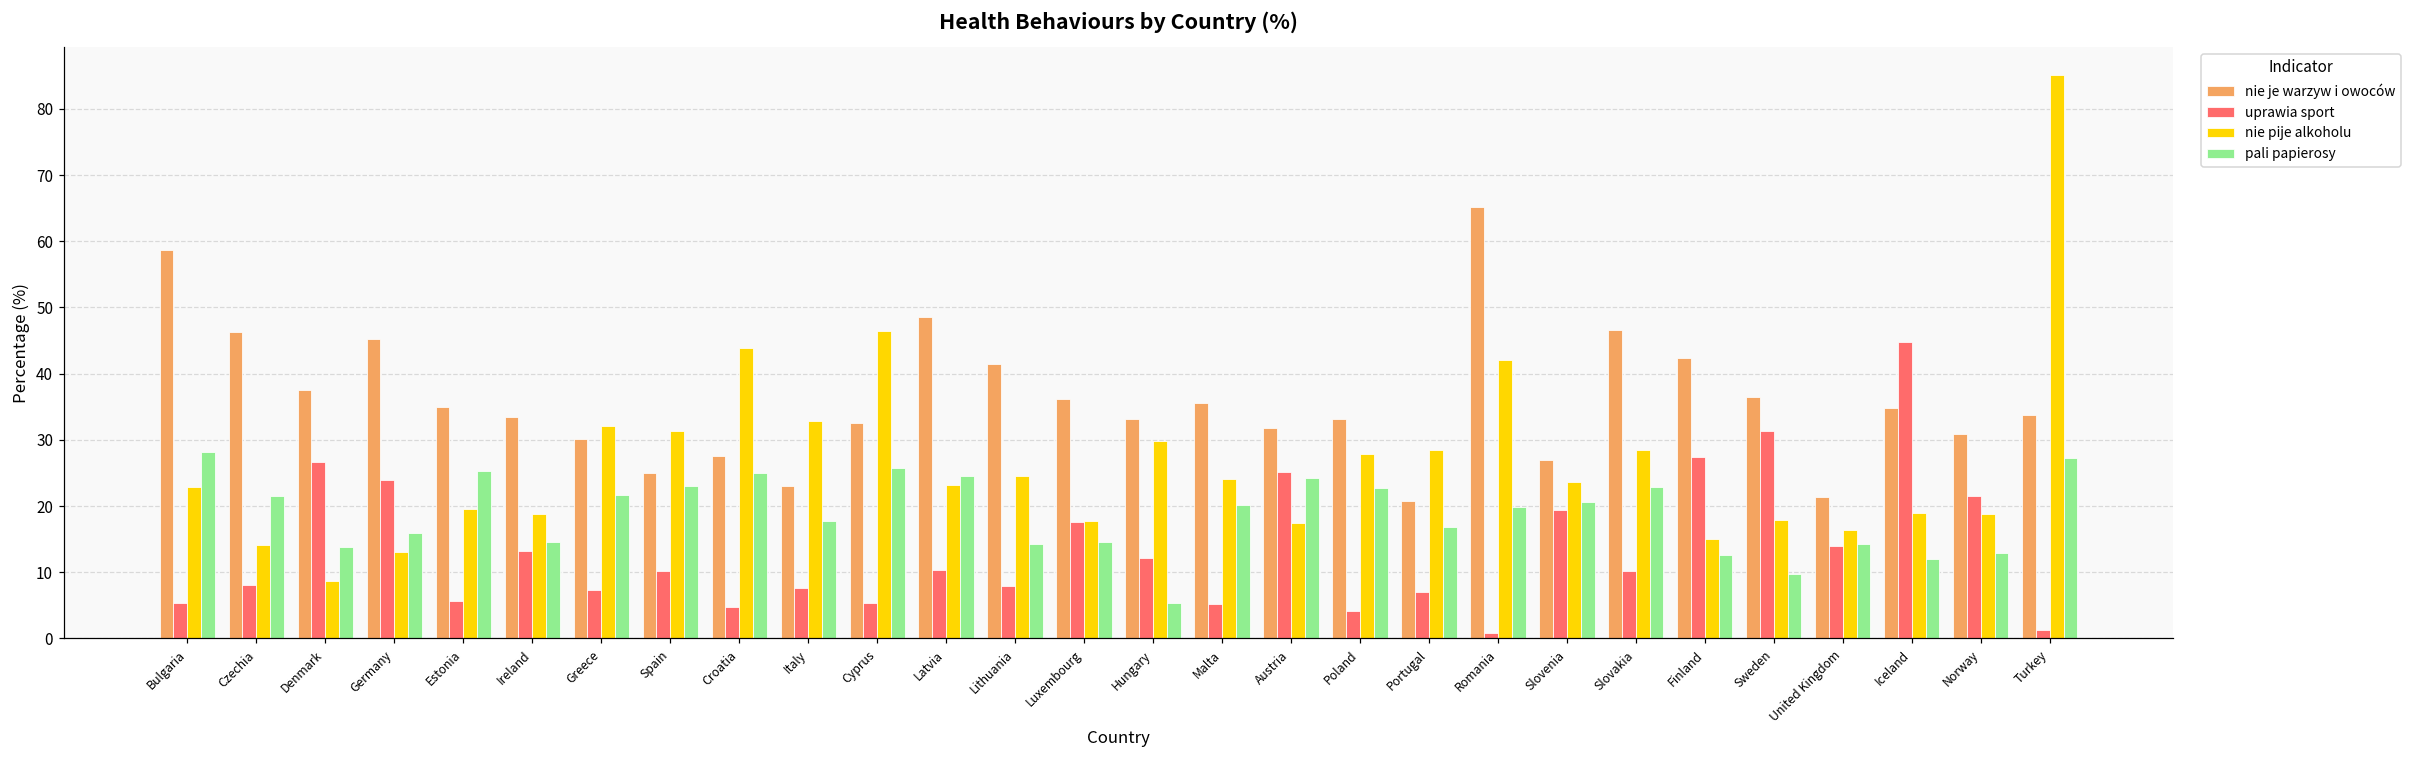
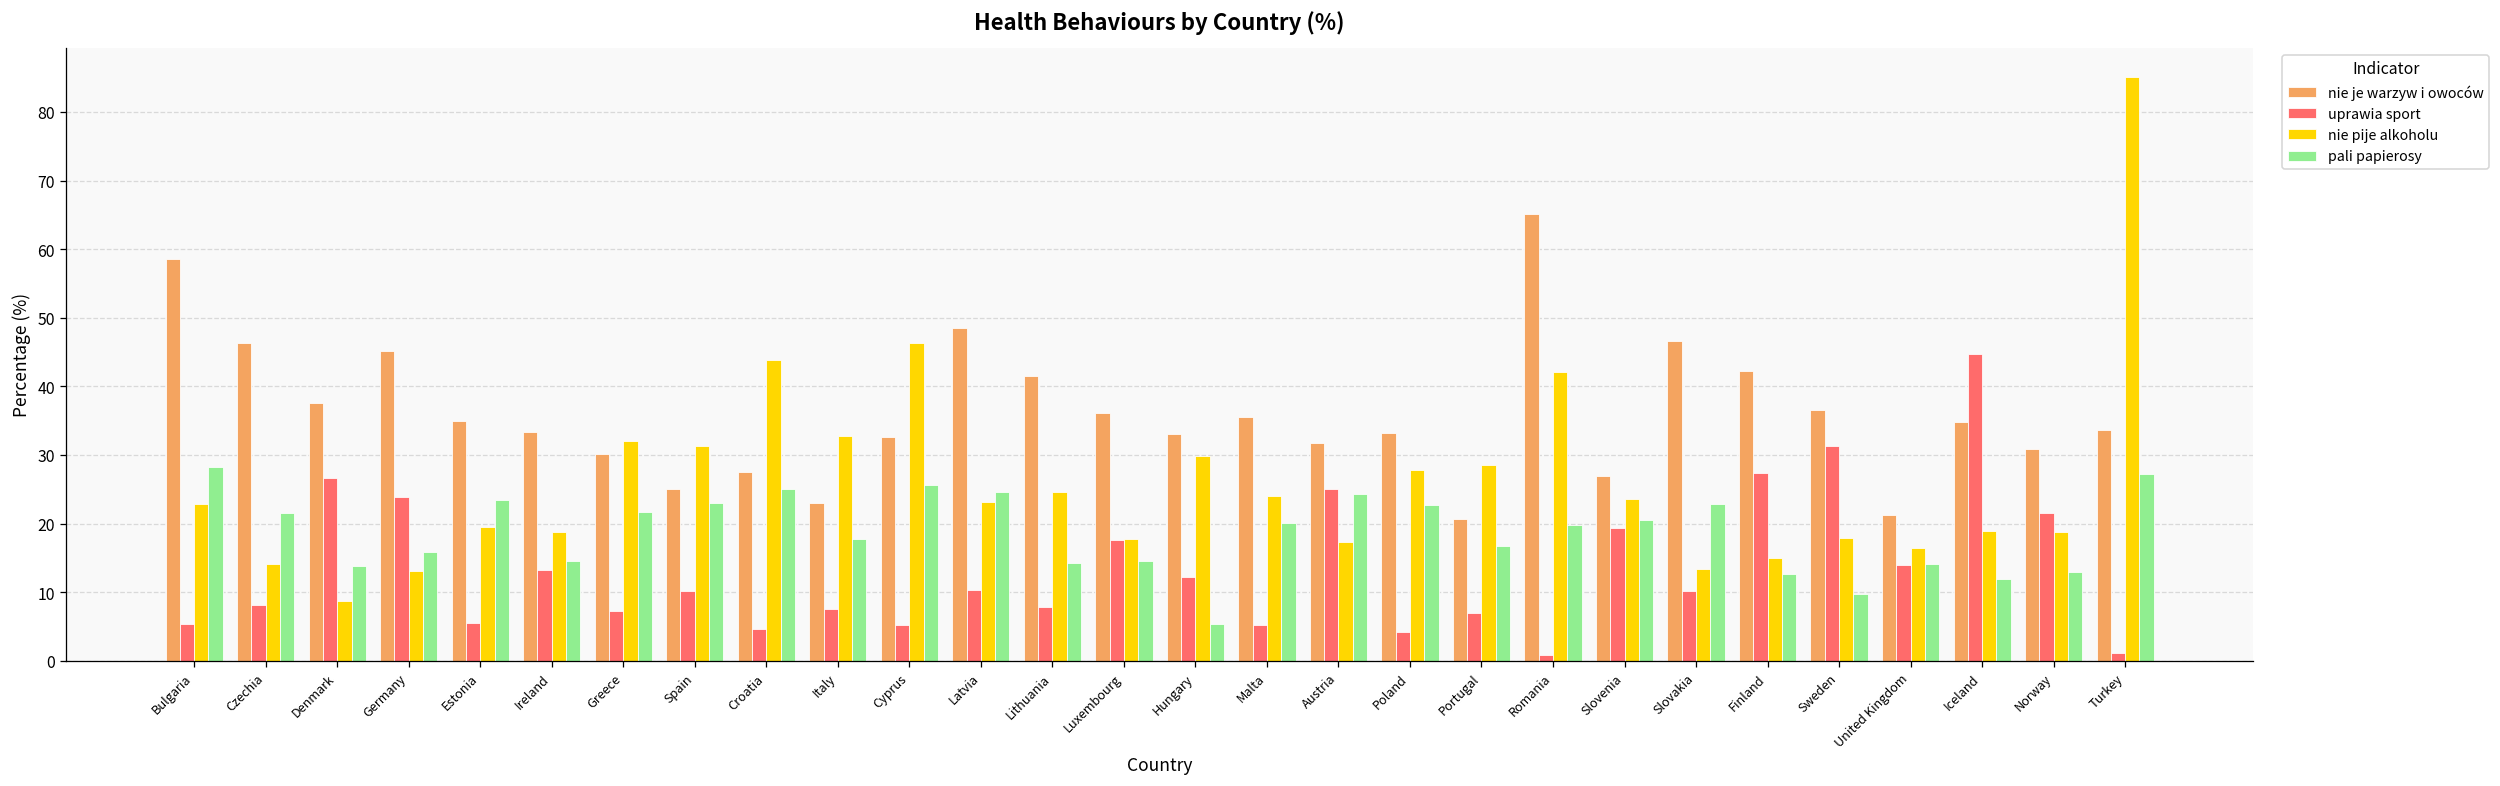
  {
    "nie pije alkoholu": {
      "Bulgaria": 23,
      "Czechia": 14,
      "Denmark": 9,
      "Germany": 13,
      "Estonia": 20,
      "Ireland": 19,
      "Greece": 32,
      "Spain": 31,
      "Croatia": 44,
      "Italy": 33,
      "Cyprus": 46,
      "Latvia": 23,
      "Lithuania": 25,
      "Luxembourg": 18,
      "Hungary": 30,
      "Malta": 24,
      "Austria": 17,
      "Poland": 28,
      "Portugal": 29,
      "Romania": 42,
      "Slovenia": 24,
-     "Slovakia": 28,
+     "Slovakia": 13,
      "Finland": 15,
      "Sweden": 18,
      "United Kingdom": 16,
      "Iceland": 19,
      "Norway": 19,
      "Turkey": 85
    },
    "pali papierosy": {
      "Bulgaria": 28,
      "Czechia": 22,
      "Denmark": 14,
      "Germany": 16,
-     "Estonia": 25,
+     "Estonia": 24,
      "Ireland": 15,
      "Greece": 22,
      "Spain": 23,
      "Croatia": 25,
      "Italy": 18,
      "Cyprus": 26,
      "Latvia": 25,
      "Lithuania": 14,
      "Luxembourg": 15,
      "Hungary": 5,
      "Malta": 20,
      "Austria": 24,
      "Poland": 23,
      "Portugal": 17,
      "Romania": 20,
      "Slovenia": 21,
      "Slovakia": 23,
      "Finland": 13,
      "Sweden": 10,
      "United Kingdom": 14,
      "Iceland": 12,
      "Norway": 13,
      "Turkey": 27
    }
  }
